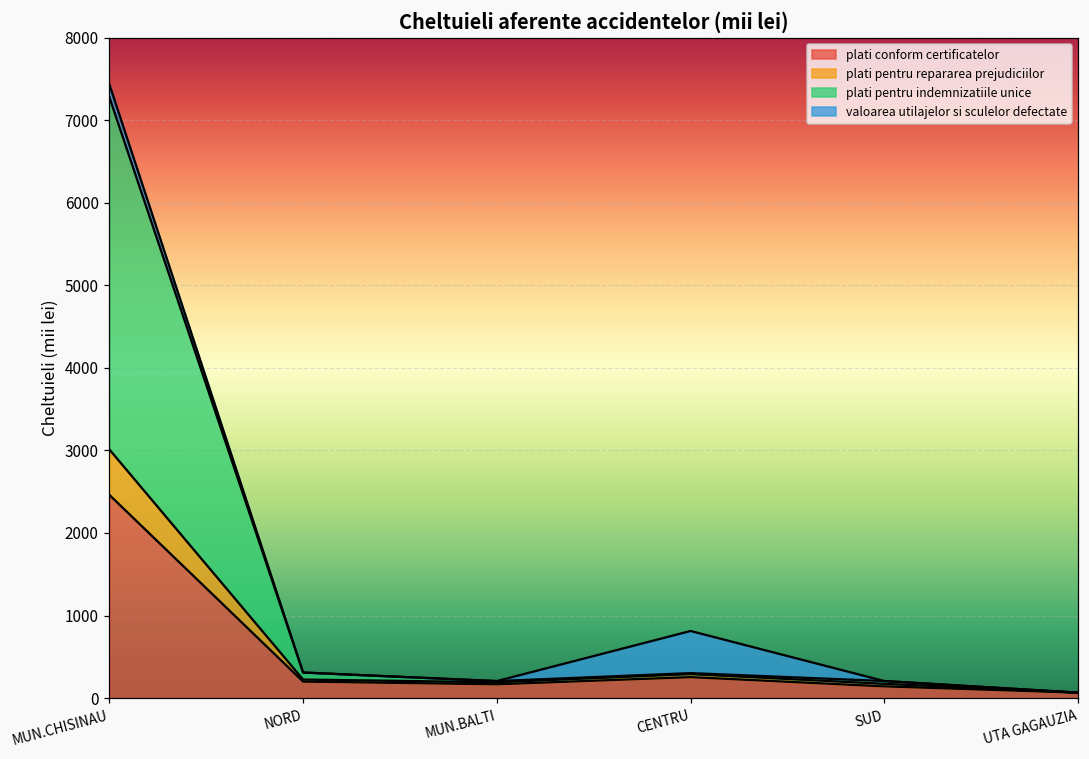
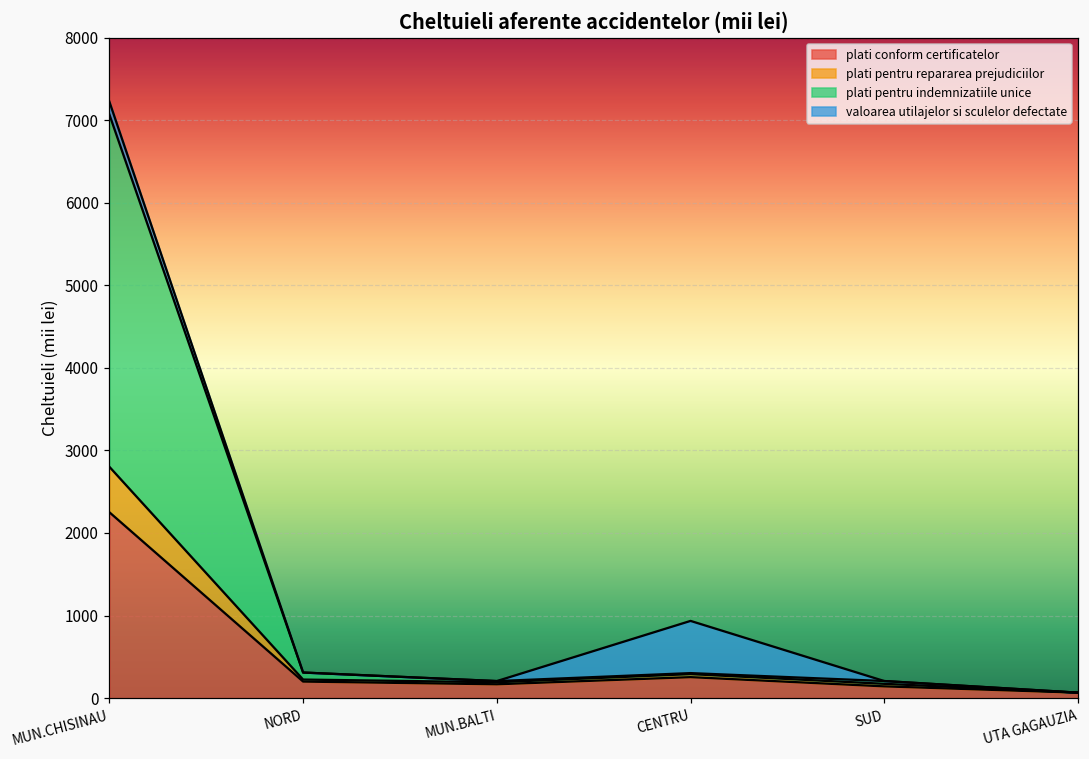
  {
    "plati conform certificatelor": {
-     "MUN.CHISINAU": 2500,
+     "MUN.CHISINAU": 2300,
      "CENTRU": 300
    },
    "plati pentru repararea prejudiciilor": {
      "MUN.CHISINAU": 600
    },
    "plati pentru indemnizatiile unice": {
      "MUN.CHISINAU": 4300
    },
    "valoarea utilajelor si sculelor defectate": {
      "MUN.CHISINAU": 200,
-     "CENTRU": 500
+     "CENTRU": 600
    }
  }
